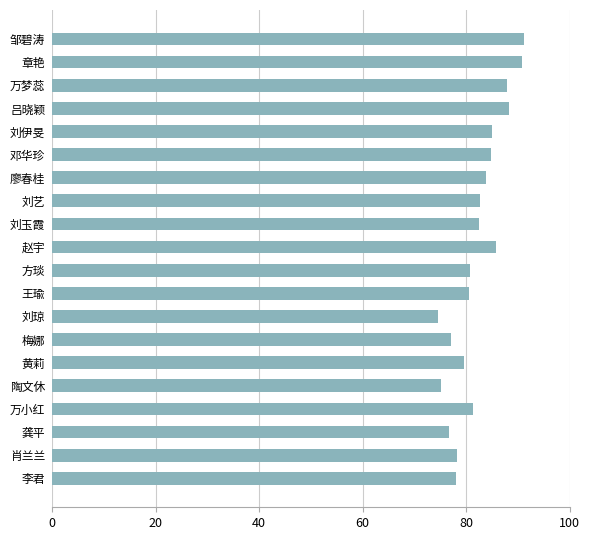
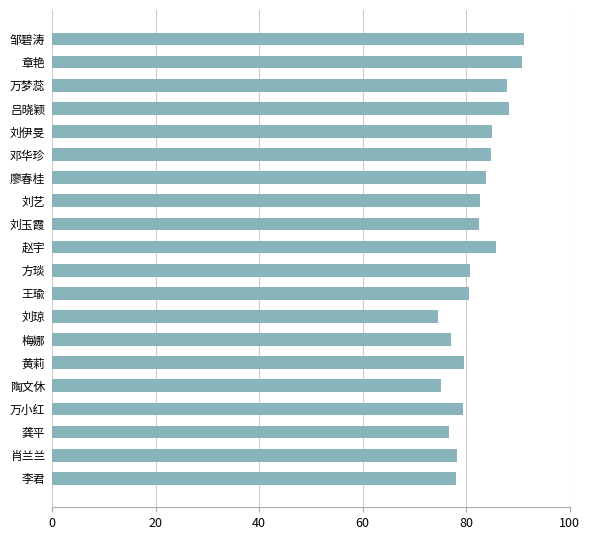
  {
    "邹碧涛": 91,
    "章艳": 91,
    "万梦蕊": 88,
    "吕晓颖": 88,
    "刘伊旻": 85,
    "邓华珍": 85,
    "廖春桂": 84,
    "刘艺": 83,
    "刘玉霞": 83,
    "赵宇": 86,
    "方琰": 81,
    "王瑜": 81,
    "刘琼": 75,
    "梅娜": 77,
    "黄莉": 80,
    "陶文休": 75,
-   "万小红": 81,
+   "万小红": 79,
    "龚平": 77,
    "肖兰兰": 78,
    "李君": 78
  }
